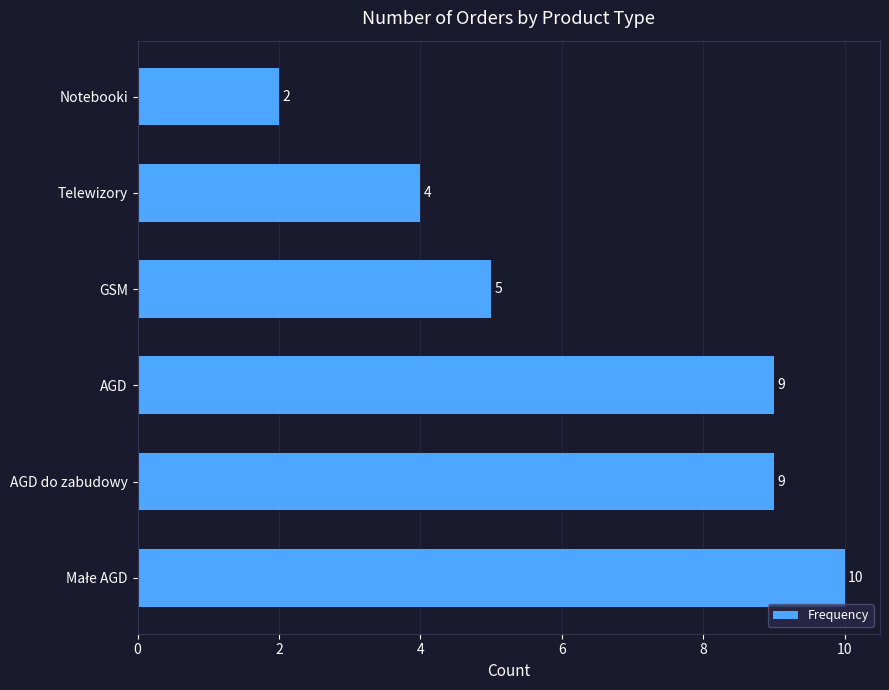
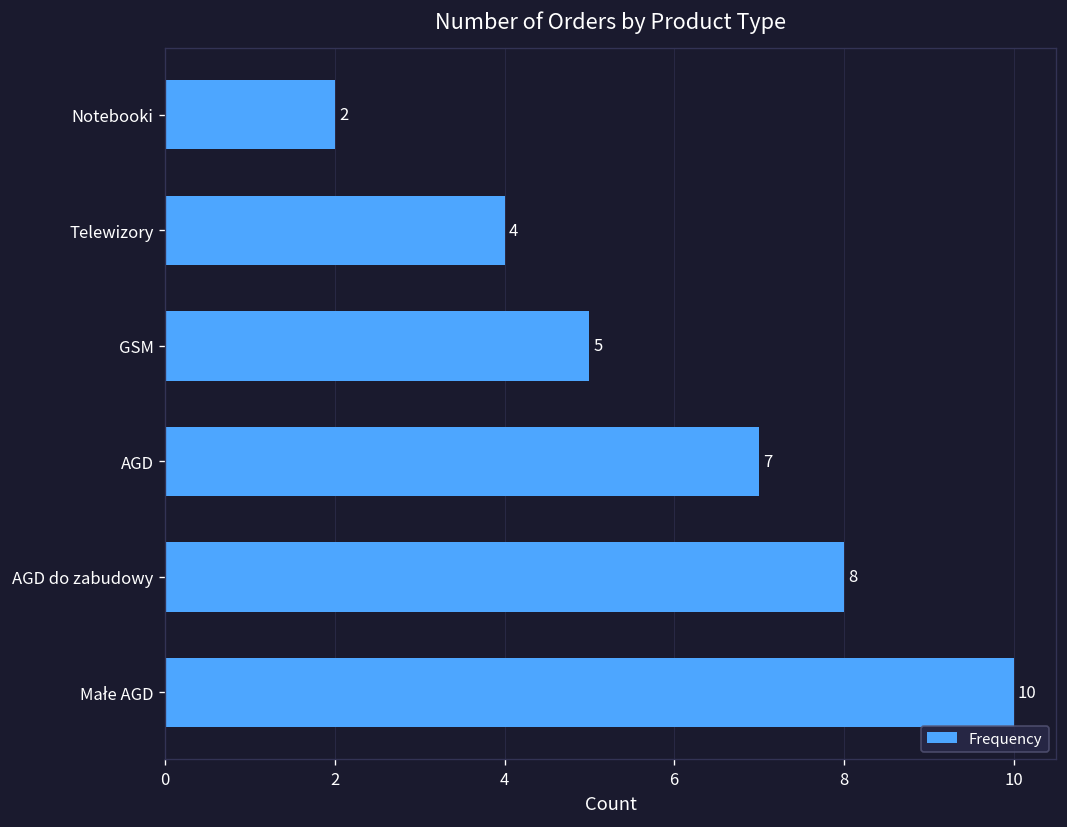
  {
    "Notebooki": 2,
    "Telewizory": 4,
    "GSM": 5,
-   "AGD": 9,
-   "AGD do zabudowy": 9,
+   "AGD": 7,
+   "AGD do zabudowy": 8,
    "Małe AGD": 10
  }
